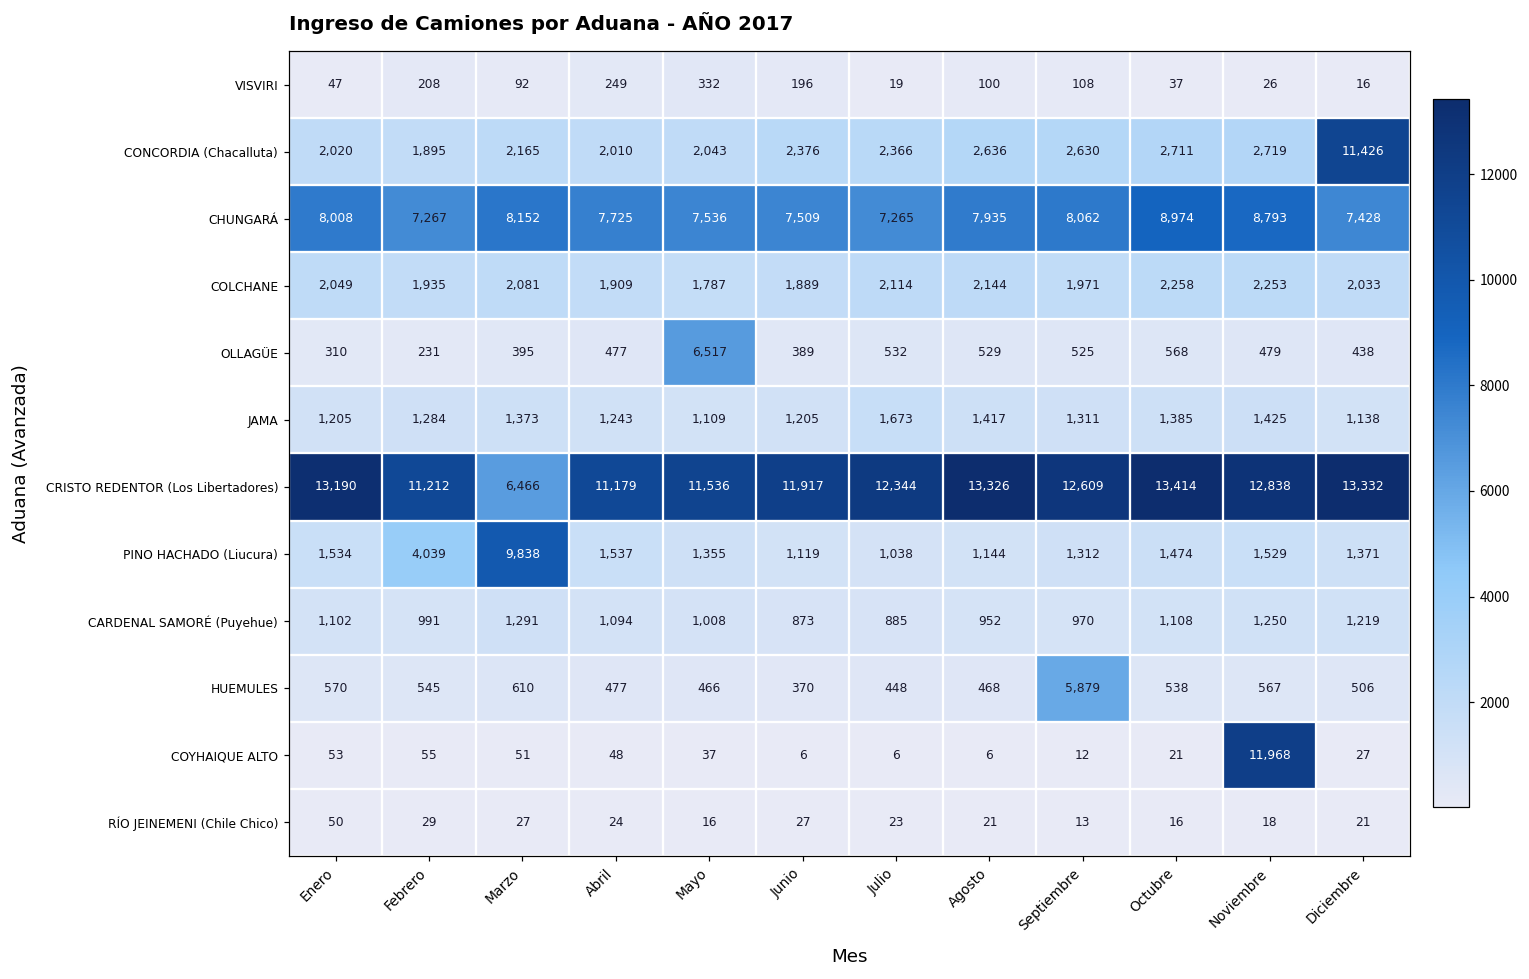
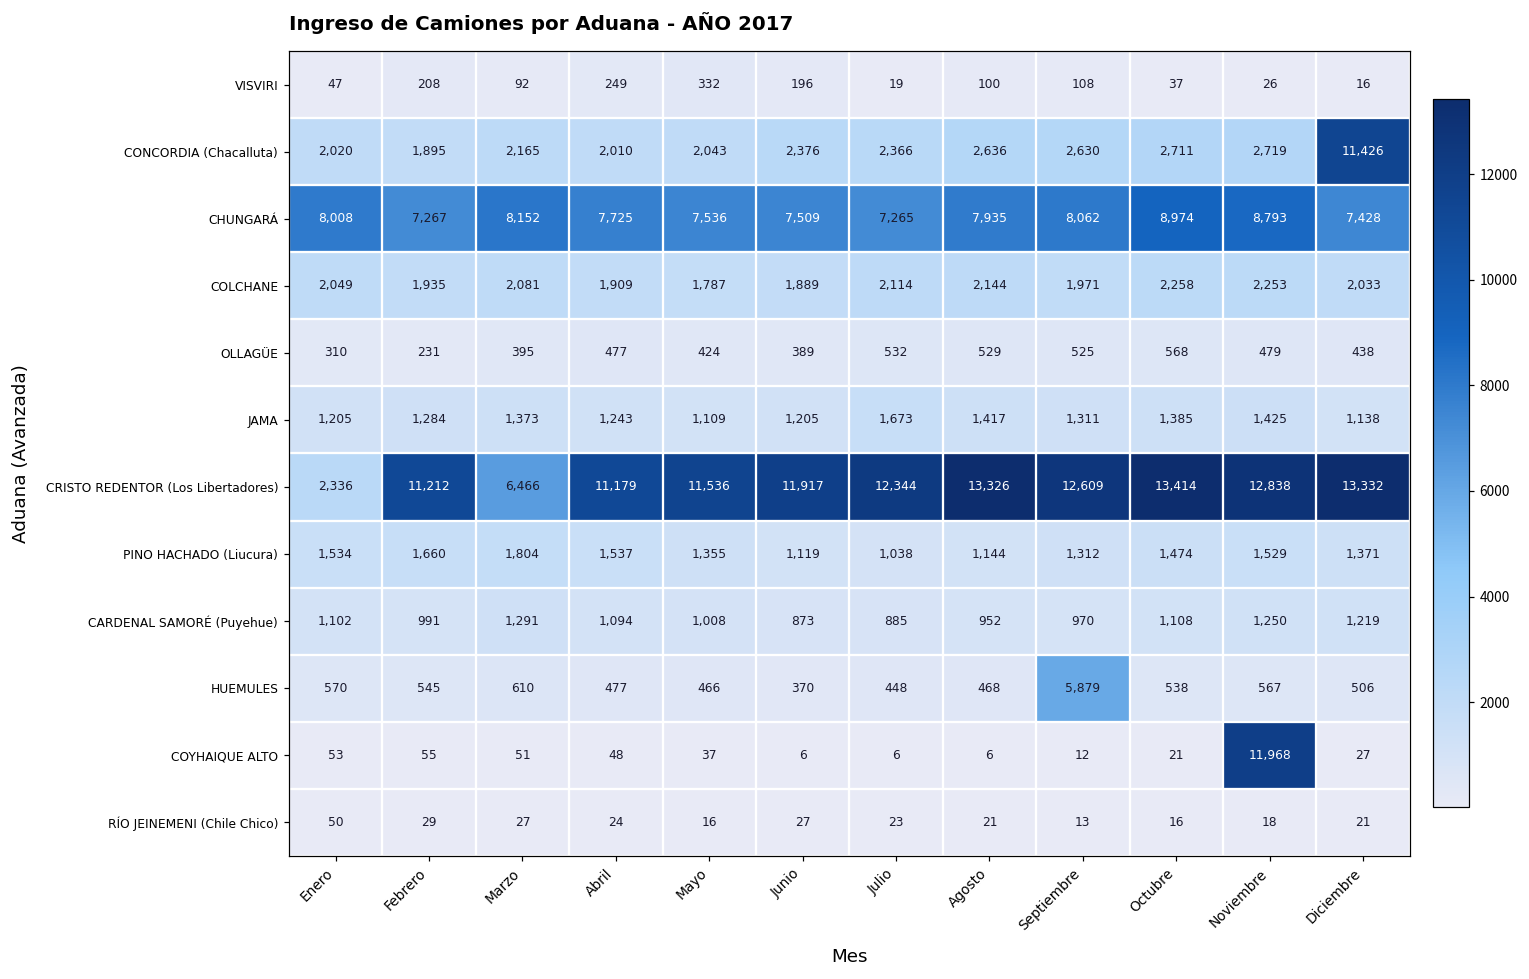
  {
    "VISVIRI": {
      "Enero": "47",
      "Febrero": "208",
      "Marzo": "92",
      "Abril": "249",
      "Mayo": "332",
      "Junio": "196",
      "Julio": "19",
      "Agosto": "100",
      "Septiembre": "108",
      "Octubre": "37",
      "Noviembre": "26",
      "Diciembre": "16"
    },
    "CONCORDIA (Chacalluta)": {
      "Enero": "2,020",
      "Febrero": "1,895",
      "Marzo": "2,165",
      "Abril": "2,010",
      "Mayo": "2,043",
      "Junio": "2,376",
      "Julio": "2,366",
      "Agosto": "2,636",
      "Septiembre": "2,630",
      "Octubre": "2,711",
      "Noviembre": "2,719",
      "Diciembre": "11,426"
    },
    "CHUNGARÁ": {
      "Enero": "8,008",
      "Febrero": "7,267",
      "Marzo": "8,152",
      "Abril": "7,725",
      "Mayo": "7,536",
      "Junio": "7,509",
      "Julio": "7,265",
      "Agosto": "7,935",
      "Septiembre": "8,062",
      "Octubre": "8,974",
      "Noviembre": "8,793",
      "Diciembre": "7,428"
    },
    "COLCHANE": {
      "Enero": "2,049",
      "Febrero": "1,935",
      "Marzo": "2,081",
      "Abril": "1,909",
      "Mayo": "1,787",
      "Junio": "1,889",
      "Julio": "2,114",
      "Agosto": "2,144",
      "Septiembre": "1,971",
      "Octubre": "2,258",
      "Noviembre": "2,253",
      "Diciembre": "2,033"
    },
    "OLLAGÜE": {
      "Enero": "310",
      "Febrero": "231",
      "Marzo": "395",
      "Abril": "477",
-     "Mayo": "6,517",
+     "Mayo": "424",
      "Junio": "389",
      "Julio": "532",
      "Agosto": "529",
      "Septiembre": "525",
      "Octubre": "568",
      "Noviembre": "479",
      "Diciembre": "438"
    },
    "JAMA": {
      "Enero": "1,205",
      "Febrero": "1,284",
      "Marzo": "1,373",
      "Abril": "1,243",
      "Mayo": "1,109",
      "Junio": "1,205",
      "Julio": "1,673",
      "Agosto": "1,417",
      "Septiembre": "1,311",
      "Octubre": "1,385",
      "Noviembre": "1,425",
      "Diciembre": "1,138"
    },
    "CRISTO REDENTOR (Los Libertadores)": {
-     "Enero": "13,190",
+     "Enero": "2,336",
      "Febrero": "11,212",
      "Marzo": "6,466",
      "Abril": "11,179",
      "Mayo": "11,536",
      "Junio": "11,917",
      "Julio": "12,344",
      "Agosto": "13,326",
      "Septiembre": "12,609",
      "Octubre": "13,414",
      "Noviembre": "12,838",
      "Diciembre": "13,332"
    },
    "PINO HACHADO (Liucura)": {
      "Enero": "1,534",
-     "Febrero": "4,039",
-     "Marzo": "9,838",
+     "Febrero": "1,660",
+     "Marzo": "1,804",
      "Abril": "1,537",
      "Mayo": "1,355",
      "Junio": "1,119",
      "Julio": "1,038",
      "Agosto": "1,144",
      "Septiembre": "1,312",
      "Octubre": "1,474",
      "Noviembre": "1,529",
      "Diciembre": "1,371"
    },
    "CARDENAL SAMORÉ (Puyehue)": {
      "Enero": "1,102",
      "Febrero": "991",
      "Marzo": "1,291",
      "Abril": "1,094",
      "Mayo": "1,008",
      "Junio": "873",
      "Julio": "885",
      "Agosto": "952",
      "Septiembre": "970",
      "Octubre": "1,108",
      "Noviembre": "1,250",
      "Diciembre": "1,219"
    },
    "HUEMULES": {
      "Enero": "570",
      "Febrero": "545",
      "Marzo": "610",
      "Abril": "477",
      "Mayo": "466",
      "Junio": "370",
      "Julio": "448",
      "Agosto": "468",
      "Septiembre": "5,879",
      "Octubre": "538",
      "Noviembre": "567",
      "Diciembre": "506"
    },
    "COYHAIQUE ALTO": {
      "Enero": "53",
      "Febrero": "55",
      "Marzo": "51",
      "Abril": "48",
      "Mayo": "37",
      "Junio": "6",
      "Julio": "6",
      "Agosto": "6",
      "Septiembre": "12",
      "Octubre": "21",
      "Noviembre": "11,968",
      "Diciembre": "27"
    },
    "RÍO JEINEMENI (Chile Chico)": {
      "Enero": "50",
      "Febrero": "29",
      "Marzo": "27",
      "Abril": "24",
      "Mayo": "16",
      "Junio": "27",
      "Julio": "23",
      "Agosto": "21",
      "Septiembre": "13",
      "Octubre": "16",
      "Noviembre": "18",
      "Diciembre": "21"
    }
  }
